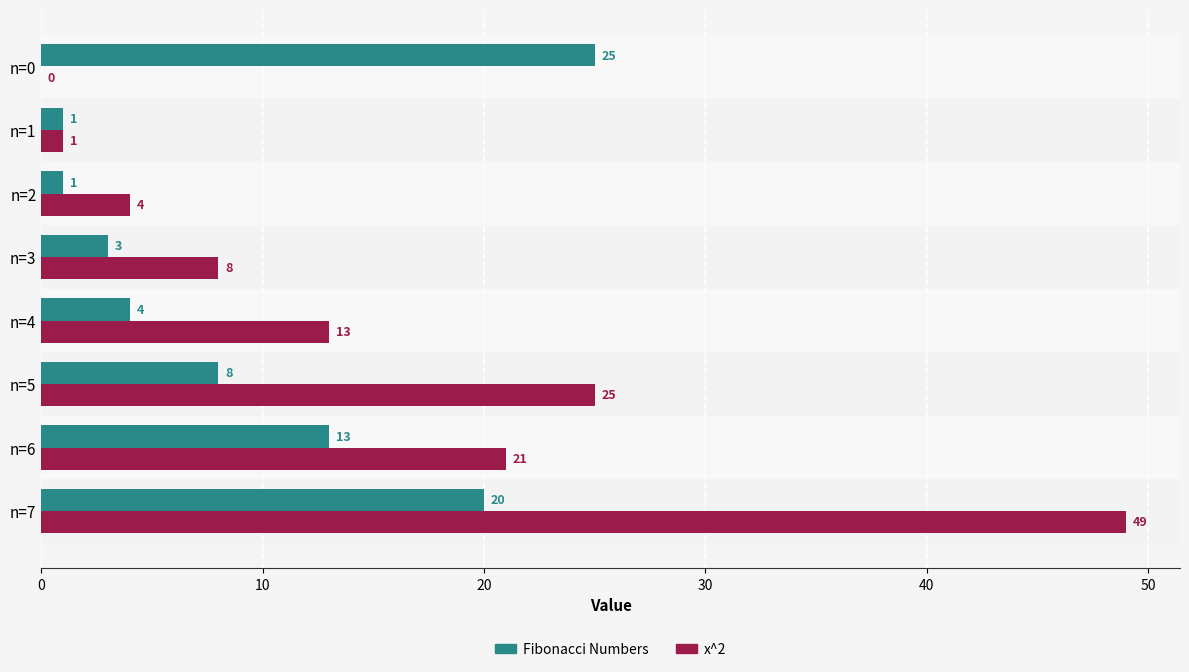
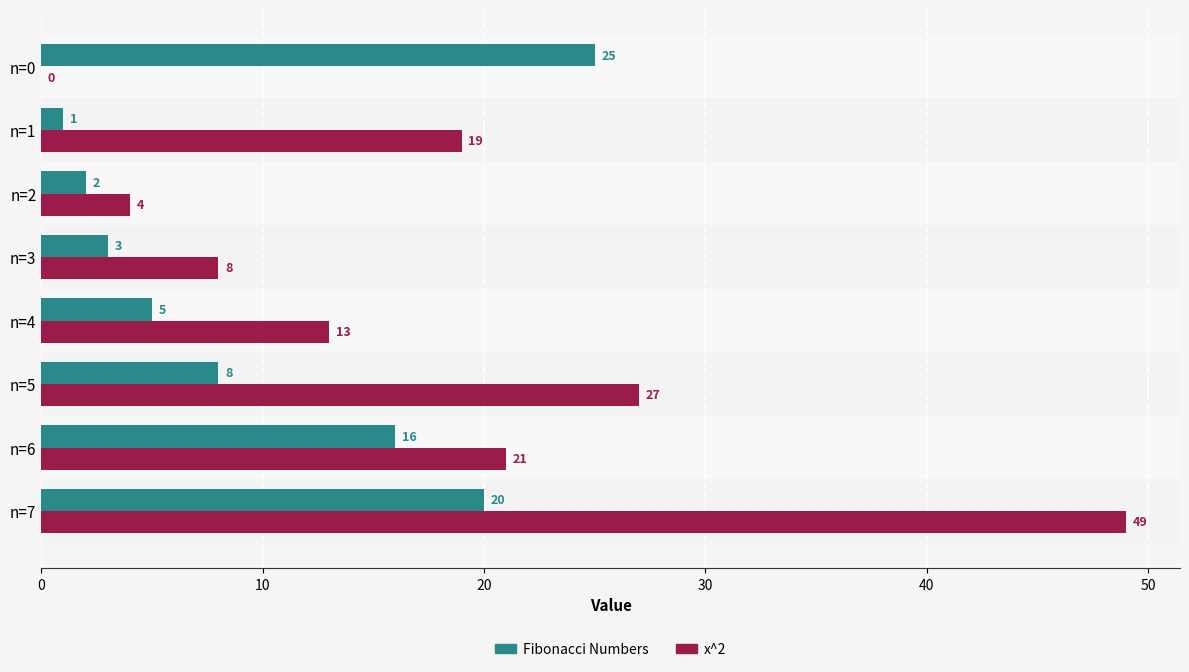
  {
    "Fibonacci Numbers": {
      "n=0": 25,
      "n=1": 1,
-     "n=2": 1,
+     "n=2": 2,
      "n=3": 3,
-     "n=4": 4,
+     "n=4": 5,
      "n=5": 8,
-     "n=6": 13,
+     "n=6": 16,
      "n=7": 20
    },
    "x^2": {
      "n=0": 0,
-     "n=1": 1,
+     "n=1": 19,
      "n=2": 4,
      "n=3": 8,
      "n=4": 13,
-     "n=5": 25,
+     "n=5": 27,
      "n=6": 21,
      "n=7": 49
    }
  }
